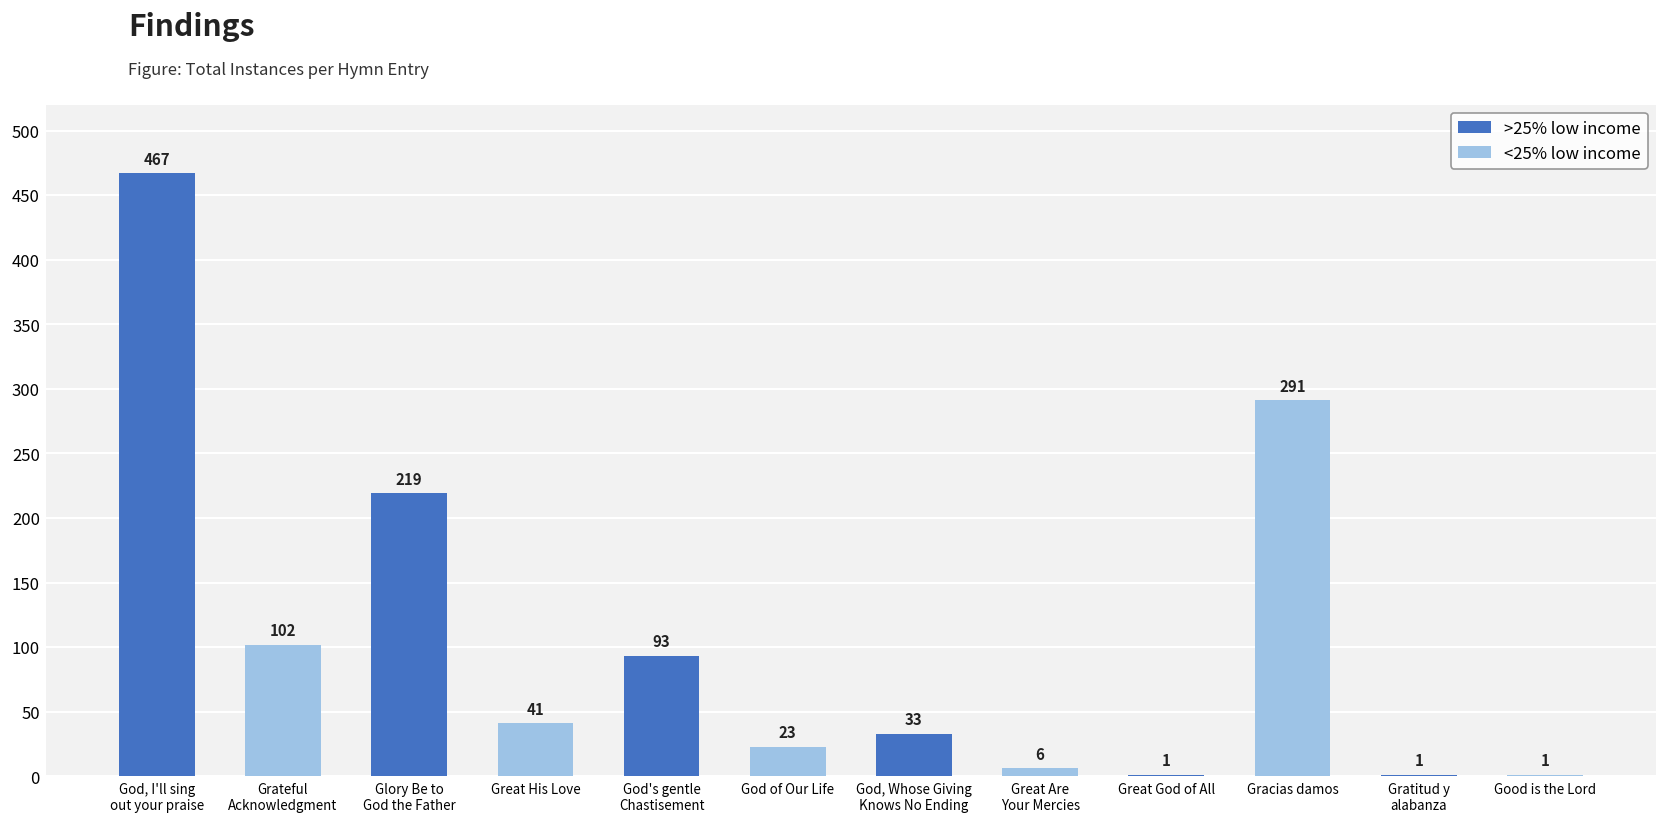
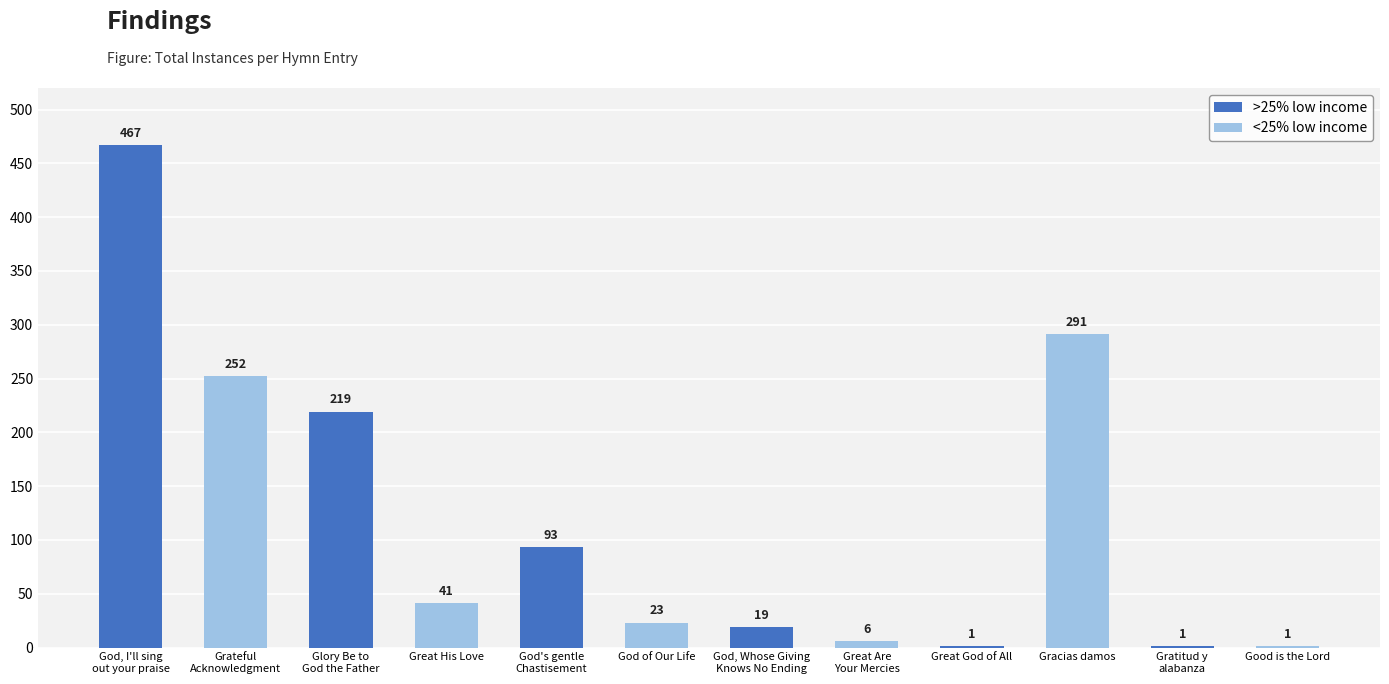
  {
    ">25% low income": {
      "God, I'll sing out your praise": 467,
      "Glory Be to God the Father": 219,
      "God's gentle Chastisement": 93,
-     "God, Whose Giving Knows No Ending": 33,
+     "God, Whose Giving Knows No Ending": 19,
      "Great God of All": 1,
      "Gratitud y alabanza": 1
    },
    "<25% low income": {
-     "Grateful Acknowledgment": 102,
+     "Grateful Acknowledgment": 252,
      "Great His Love": 41,
      "God of Our Life": 23,
      "Great Are Your Mercies": 6,
      "Gracias damos": 291,
      "Good is the Lord": 1
    }
  }
